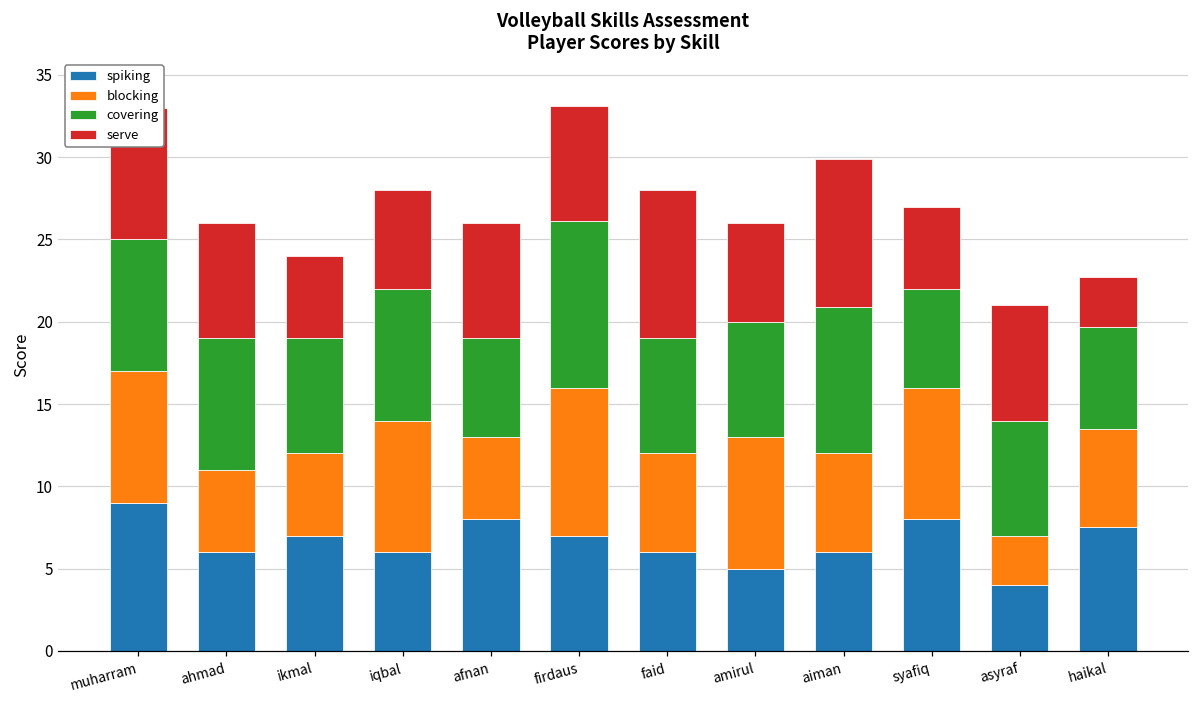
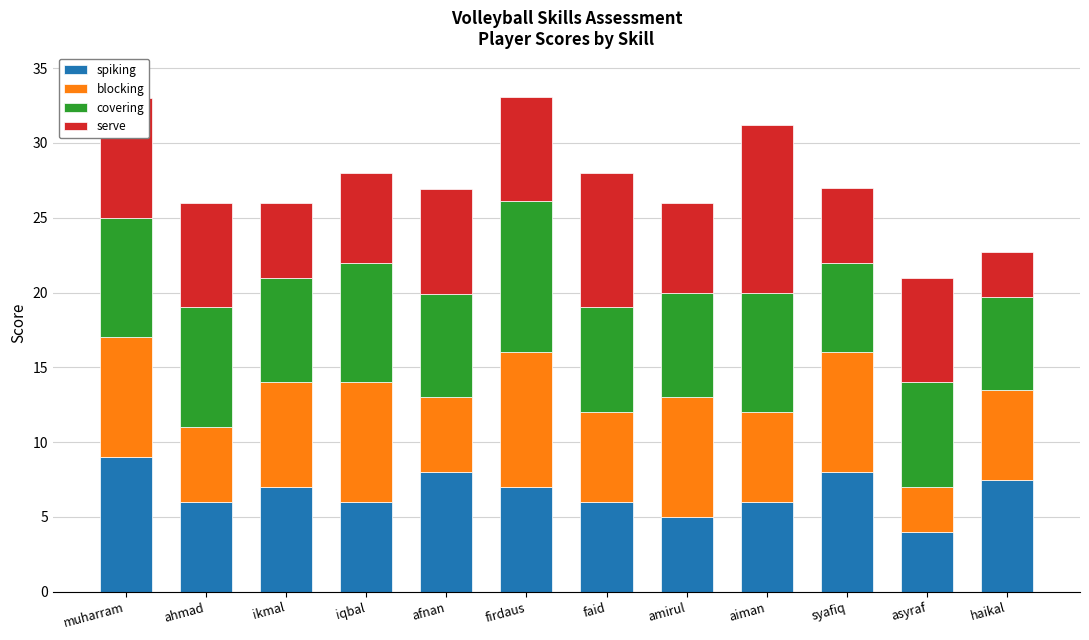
  {
    "spiking": {
      "muharram": 9.0,
      "ahmad": 6.0,
      "ikmal": 7.0,
      "iqbal": 6.0,
      "afnan": 8.0,
      "firdaus": 7.0,
      "faid": 6.0,
      "amirul": 5.0,
      "aiman": 6.0,
      "syafiq": 8.0,
      "asyraf": 4.0,
      "haikal": 7.5
    },
    "blocking": {
      "muharram": 8,
      "ahmad": 5,
-     "ikmal": 5,
+     "ikmal": 7,
      "iqbal": 8,
      "afnan": 5,
      "firdaus": 9,
      "faid": 6,
      "amirul": 8,
      "aiman": 6,
      "syafiq": 8,
      "asyraf": 3,
      "haikal": 6
    },
    "covering": {
      "muharram": 8.0,
      "ahmad": 8.0,
      "ikmal": 7.0,
      "iqbal": 8.0,
-     "afnan": 6.0,
+     "afnan": 6.9,
      "firdaus": 10.1,
      "faid": 7.0,
      "amirul": 7.0,
-     "aiman": 8.9,
+     "aiman": 8.0,
      "syafiq": 6.0,
      "asyraf": 7.0,
      "haikal": 6.2
    },
    "serve": {
      "ahmad": 7.0,
      "ikmal": 5.0,
      "iqbal": 6.0,
      "afnan": 7.0,
      "firdaus": 7.0,
      "faid": 9.0,
      "amirul": 6.0,
-     "aiman": 9.0,
+     "aiman": 11.2,
      "syafiq": 5.0,
      "asyraf": 7.0,
      "haikal": 3.0
    }
  }
